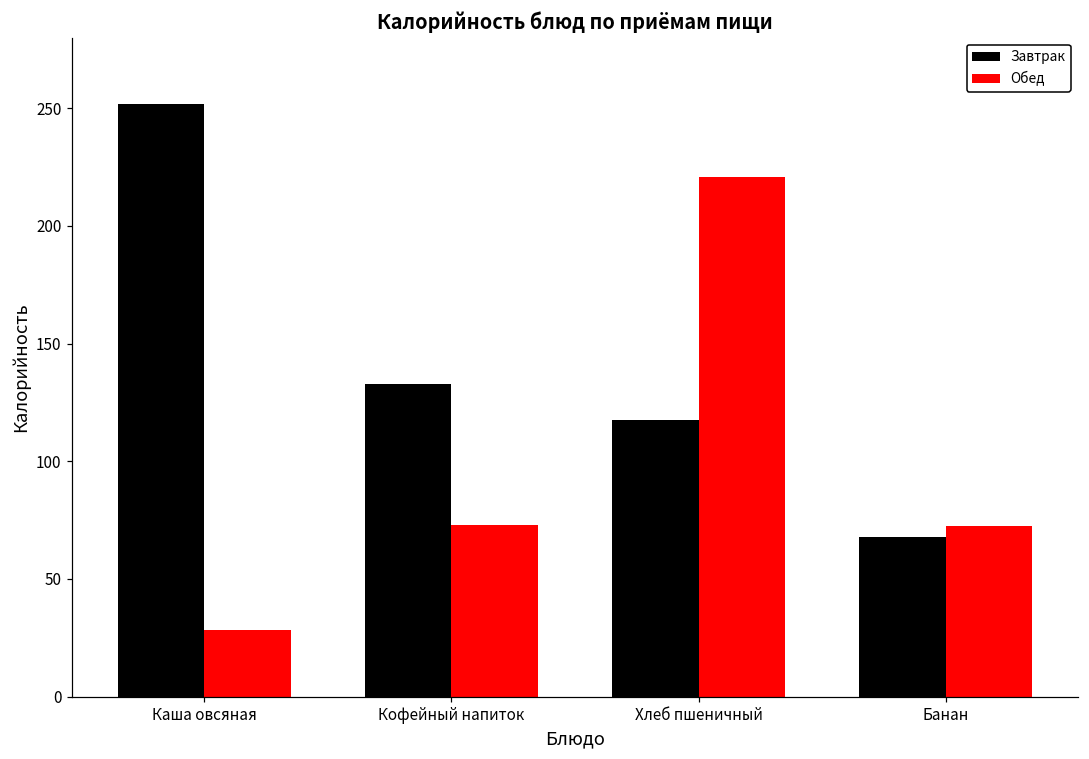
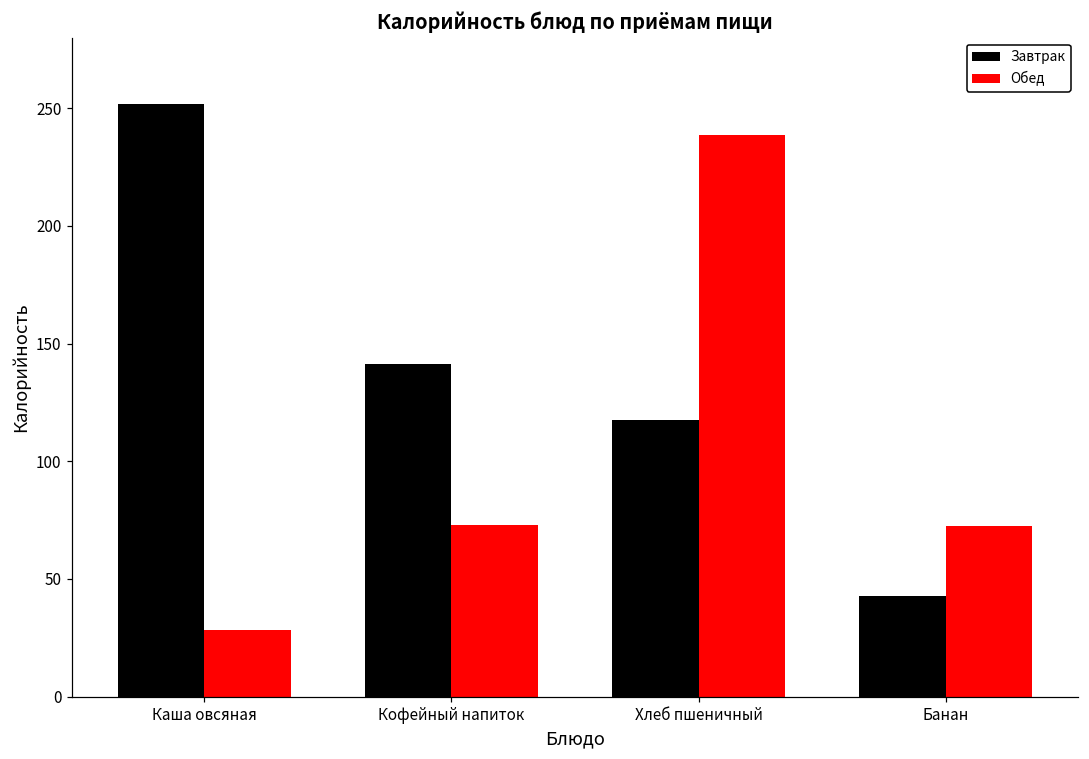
  {
    "Завтрак": {
      "Каша овсяная": 252,
-     "Кофейный напиток": 133,
+     "Кофейный напиток": 141,
      "Хлеб пшеничный": 118,
-     "Банан": 68
+     "Банан": 43
    },
    "Обед": {
      "Каша овсяная": 28,
      "Кофейный напиток": 73,
-     "Хлеб пшеничный": 221,
+     "Хлеб пшеничный": 239,
      "Банан": 72
    }
  }
